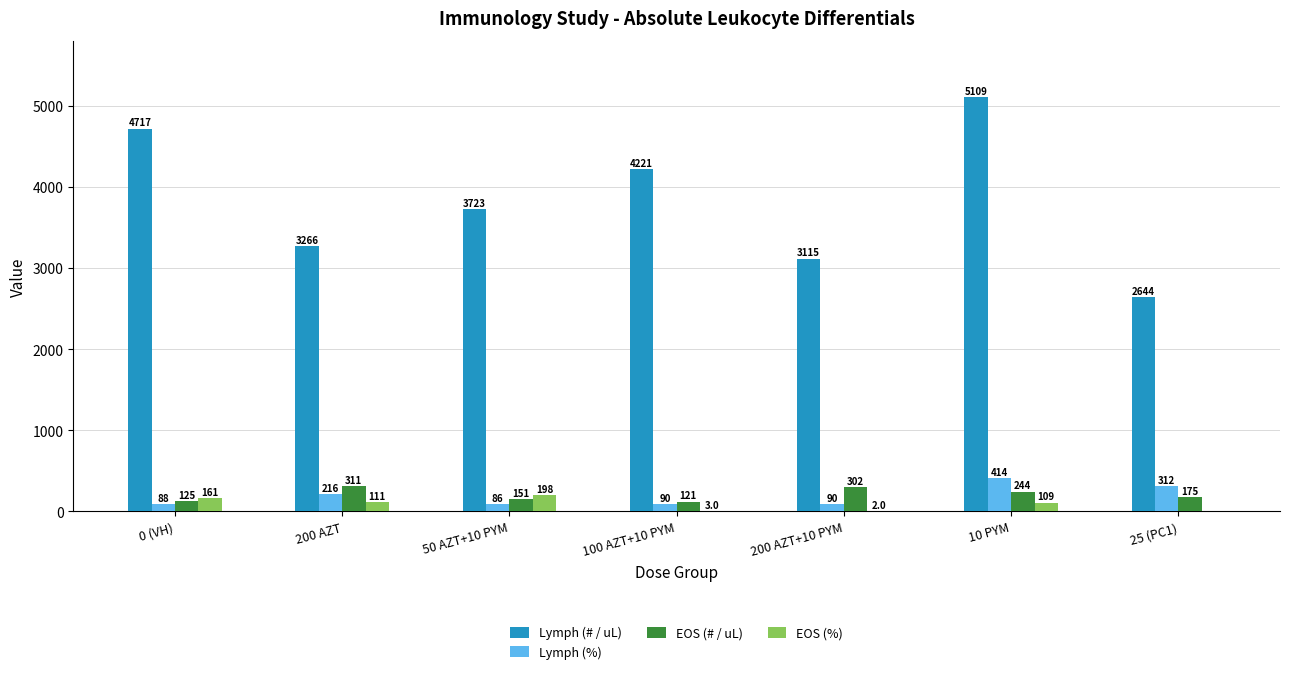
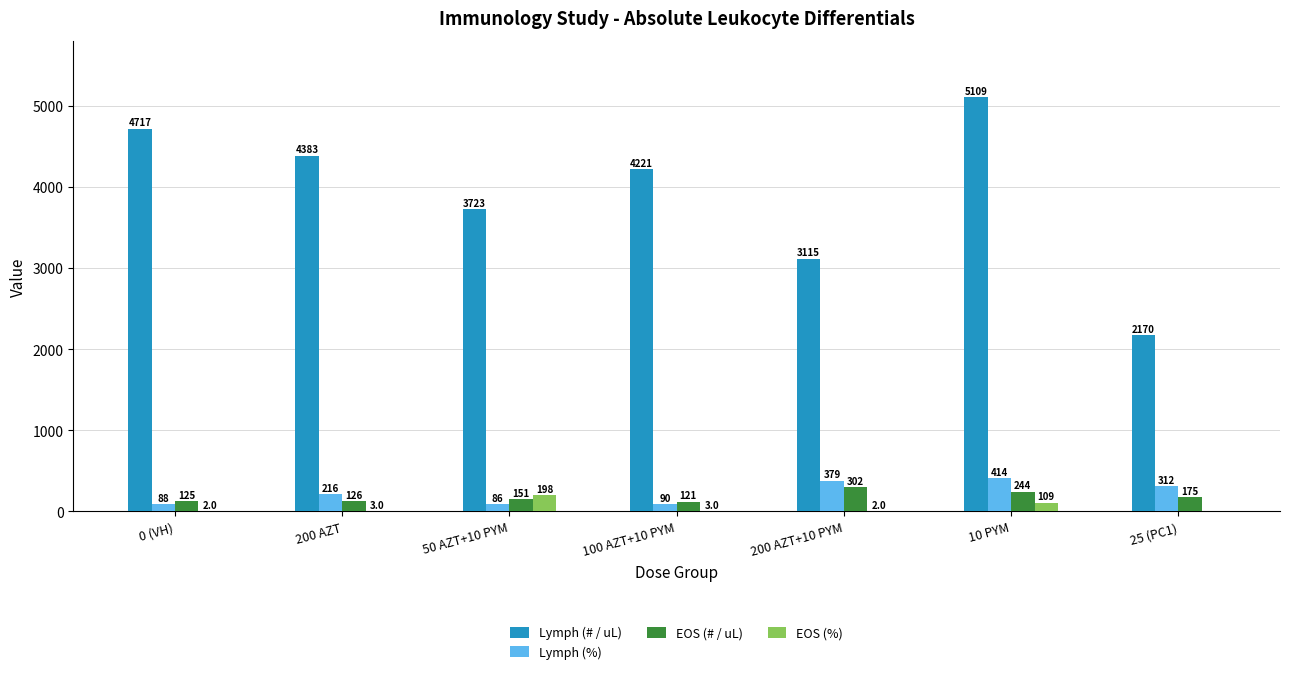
  {
    "Lymph (# / uL)": {
      "0 (VH)": 4717,
-     "200 AZT": 3266,
+     "200 AZT": 4383,
      "50 AZT+10 PYM": 3723,
      "100 AZT+10 PYM": 4221,
      "200 AZT+10 PYM": 3115,
      "10 PYM": 5109,
-     "25 (PC1)": 2644
+     "25 (PC1)": 2170
    },
    "Lymph (%)": {
      "0 (VH)": 88,
      "200 AZT": 216,
      "50 AZT+10 PYM": 86,
      "100 AZT+10 PYM": 90,
-     "200 AZT+10 PYM": 90,
+     "200 AZT+10 PYM": 379,
      "10 PYM": 414,
      "25 (PC1)": 312
    },
    "EOS (# / uL)": {
      "0 (VH)": 125,
-     "200 AZT": 311,
+     "200 AZT": 126,
      "50 AZT+10 PYM": 151,
      "100 AZT+10 PYM": 121,
      "200 AZT+10 PYM": 302,
      "10 PYM": 244,
      "25 (PC1)": 175
    },
    "EOS (%)": {
-     "0 (VH)": 161,
-     "200 AZT": 111,
+     "0 (VH)": 2.0,
+     "200 AZT": 3.0,
      "50 AZT+10 PYM": 198,
      "100 AZT+10 PYM": 3.0,
      "200 AZT+10 PYM": 2.0,
      "10 PYM": 109
    }
  }
